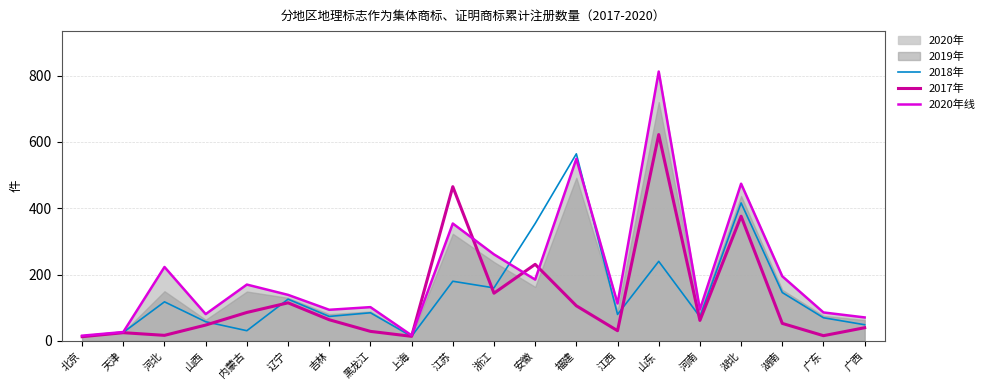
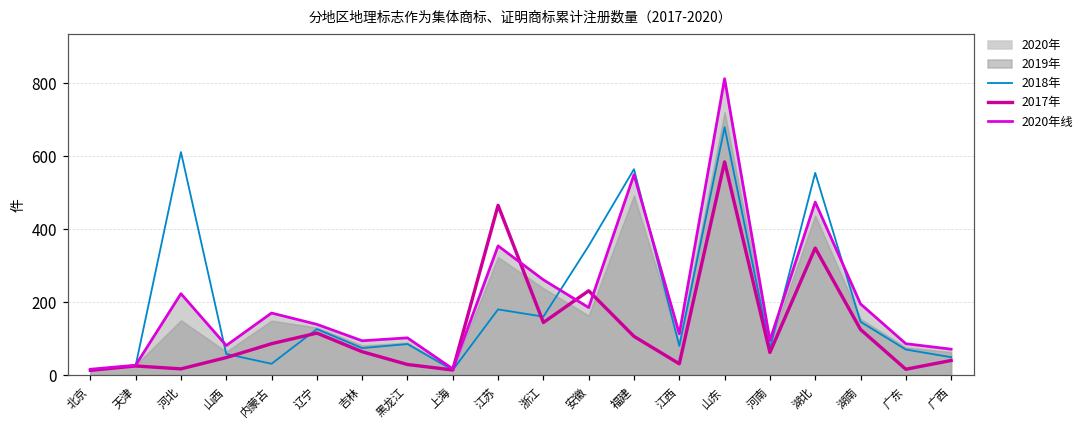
  {
    "2018年": {
-     "河北": 120,
+     "河北": 610,
      "内蒙古": 30,
      "江苏": 180,
      "浙江": 160,
      "安徽": 350,
      "福建": 560,
      "江西": 80,
-     "山东": 240,
+     "山东": 680,
      "河南": 70,
-     "湖北": 420,
+     "湖北": 550,
      "湖南": 150,
      "广西": 50
    },
    "2017年": {
      "河北": 20,
      "山西": 50,
      "内蒙古": 90,
      "辽宁": 120,
      "吉林": 60,
      "黑龙江": 30,
      "江苏": 470,
      "浙江": 140,
      "安徽": 230,
      "福建": 110,
      "江西": 30,
-     "山东": 620,
+     "山东": 580,
      "河南": 60,
-     "湖北": 380,
-     "湖南": 50,
+     "湖北": 350,
+     "湖南": 130,
      "广东": 20,
      "广西": 40
    }
  }
